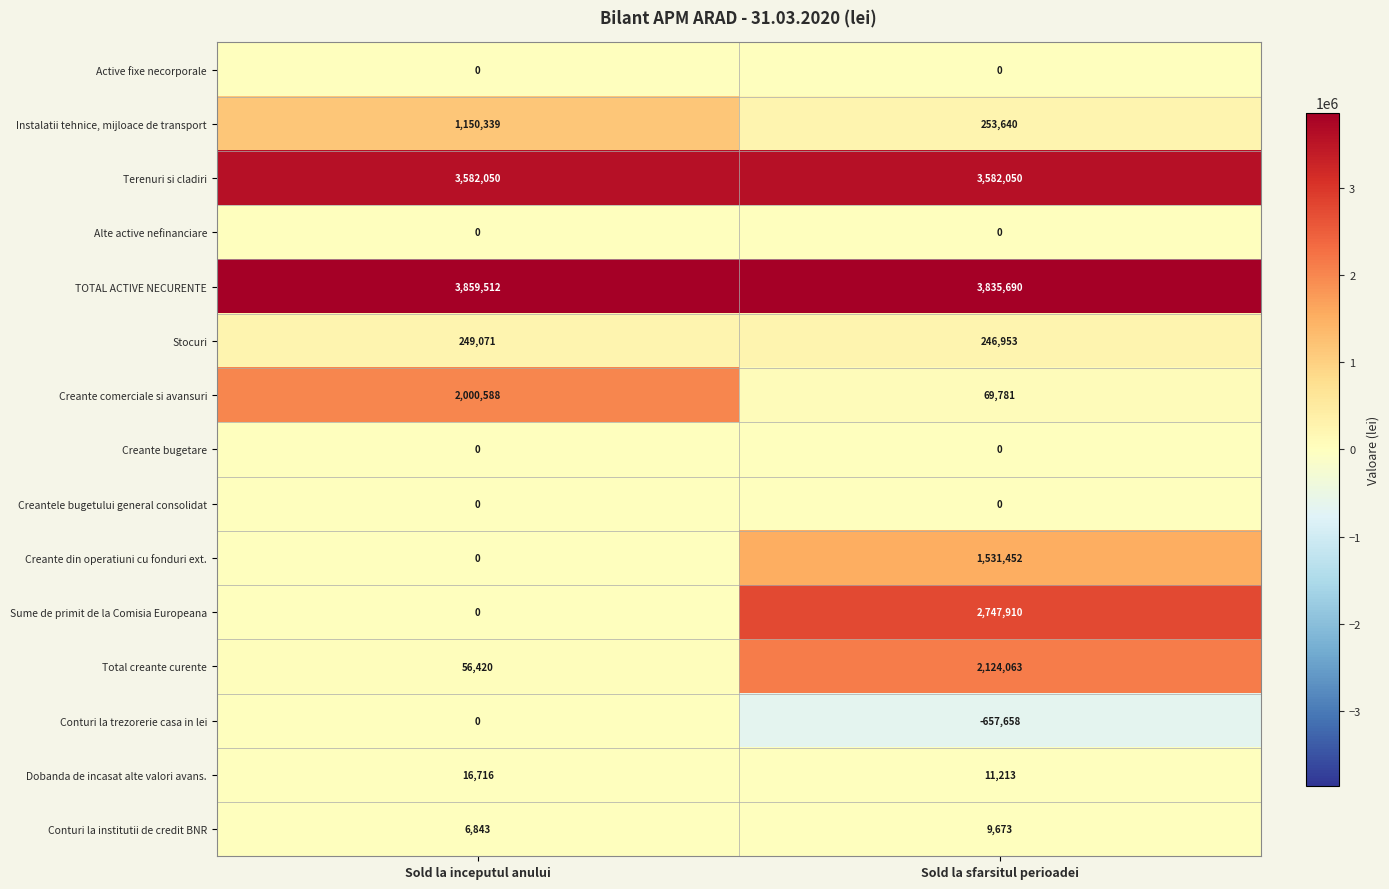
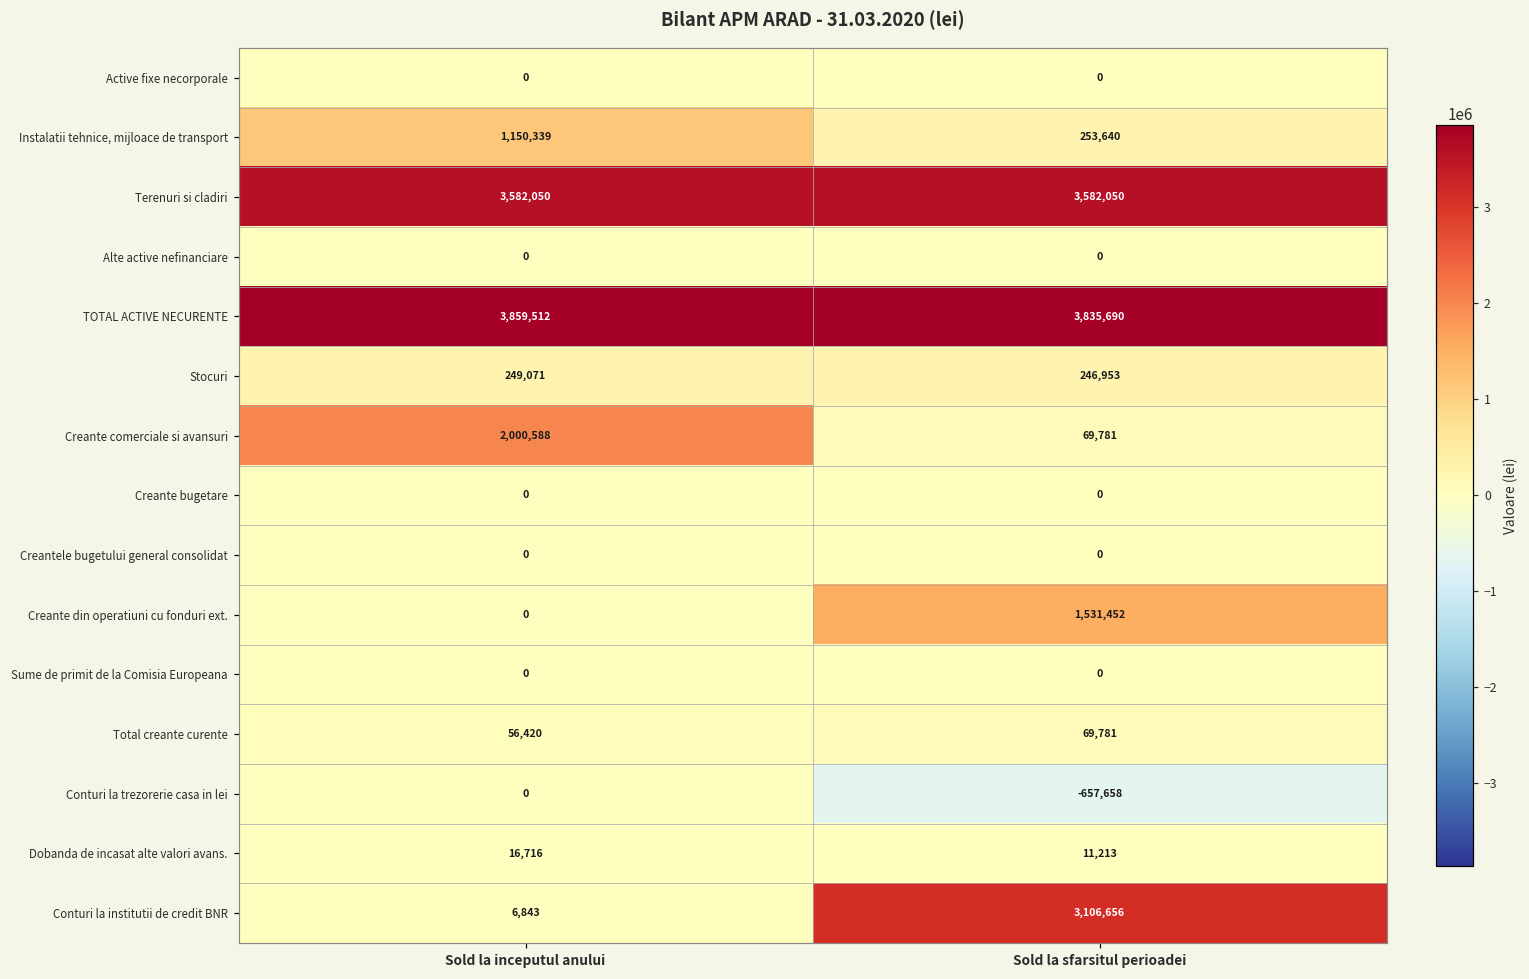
  {
    "Active fixe necorporale": {
      "Sold la inceputul anului": "0",
      "Sold la sfarsitul perioadei": "0"
    },
    "Instalatii tehnice, mijloace de transport": {
      "Sold la inceputul anului": "1,150,339",
      "Sold la sfarsitul perioadei": "253,640"
    },
    "Terenuri si cladiri": {
      "Sold la inceputul anului": "3,582,050",
      "Sold la sfarsitul perioadei": "3,582,050"
    },
    "Alte active nefinanciare": {
      "Sold la inceputul anului": "0",
      "Sold la sfarsitul perioadei": "0"
    },
    "TOTAL ACTIVE NECURENTE": {
      "Sold la inceputul anului": "3,859,512",
      "Sold la sfarsitul perioadei": "3,835,690"
    },
    "Stocuri": {
      "Sold la inceputul anului": "249,071",
      "Sold la sfarsitul perioadei": "246,953"
    },
    "Creante comerciale si avansuri": {
      "Sold la inceputul anului": "2,000,588",
      "Sold la sfarsitul perioadei": "69,781"
    },
    "Creante bugetare": {
      "Sold la inceputul anului": "0",
      "Sold la sfarsitul perioadei": "0"
    },
    "Creantele bugetului general consolidat": {
      "Sold la inceputul anului": "0",
      "Sold la sfarsitul perioadei": "0"
    },
    "Creante din operatiuni cu fonduri ext.": {
      "Sold la inceputul anului": "0",
      "Sold la sfarsitul perioadei": "1,531,452"
    },
    "Sume de primit de la Comisia Europeana": {
      "Sold la inceputul anului": "0",
-     "Sold la sfarsitul perioadei": "2,747,910"
+     "Sold la sfarsitul perioadei": "0"
    },
    "Total creante curente": {
      "Sold la inceputul anului": "56,420",
-     "Sold la sfarsitul perioadei": "2,124,063"
+     "Sold la sfarsitul perioadei": "69,781"
    },
    "Conturi la trezorerie casa in lei": {
      "Sold la inceputul anului": "0",
      "Sold la sfarsitul perioadei": "-657,658"
    },
    "Dobanda de incasat alte valori avans.": {
      "Sold la inceputul anului": "16,716",
      "Sold la sfarsitul perioadei": "11,213"
    },
    "Conturi la institutii de credit BNR": {
      "Sold la inceputul anului": "6,843",
-     "Sold la sfarsitul perioadei": "9,673"
+     "Sold la sfarsitul perioadei": "3,106,656"
    }
  }
